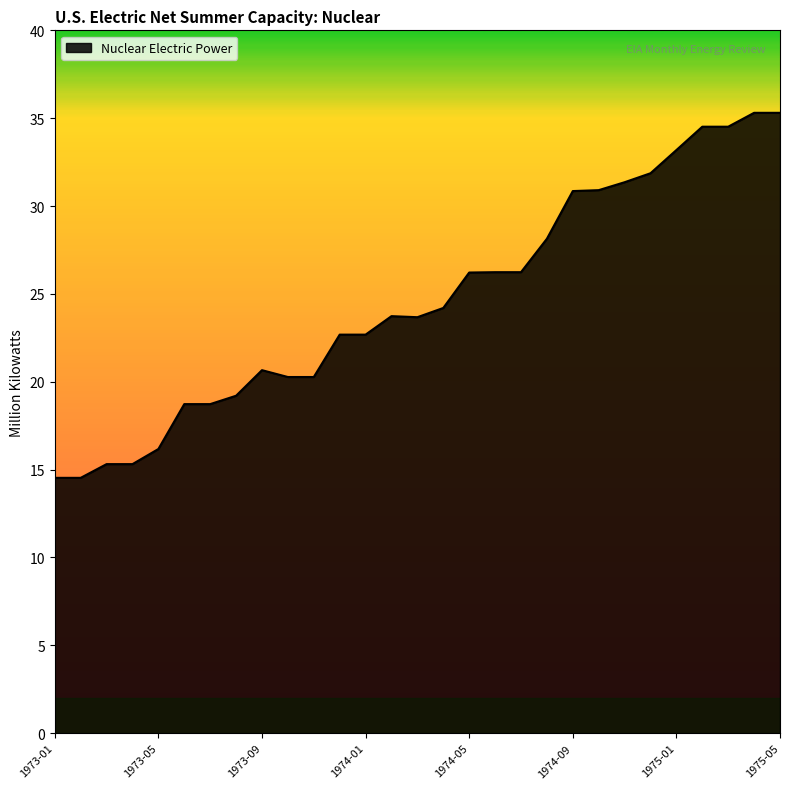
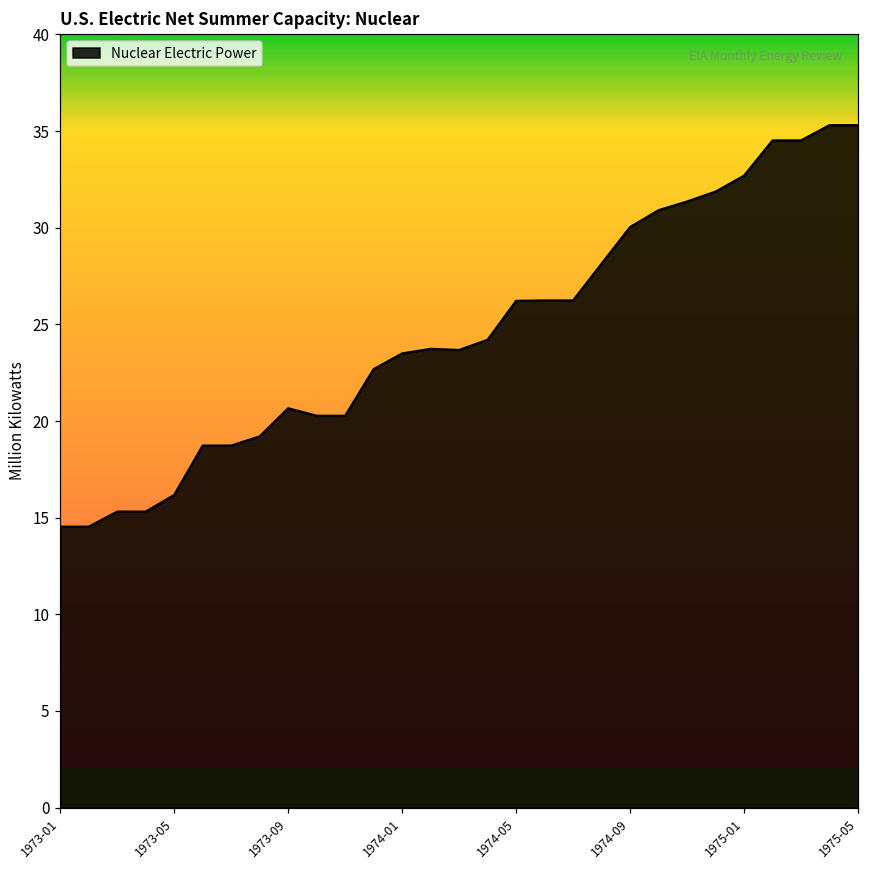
  {
    "1973-01": 14.5,
    "1973-05": 16.2,
    "1973-09": 20.7,
-   "1974-01": 22.7,
+   "1974-01": 23.5,
    "1974-05": 26.2,
-   "1974-09": 30.9,
-   "1975-01": 33.2,
+   "1974-09": 30.0,
+   "1975-01": 32.7,
    "1975-05": 35.3
  }
